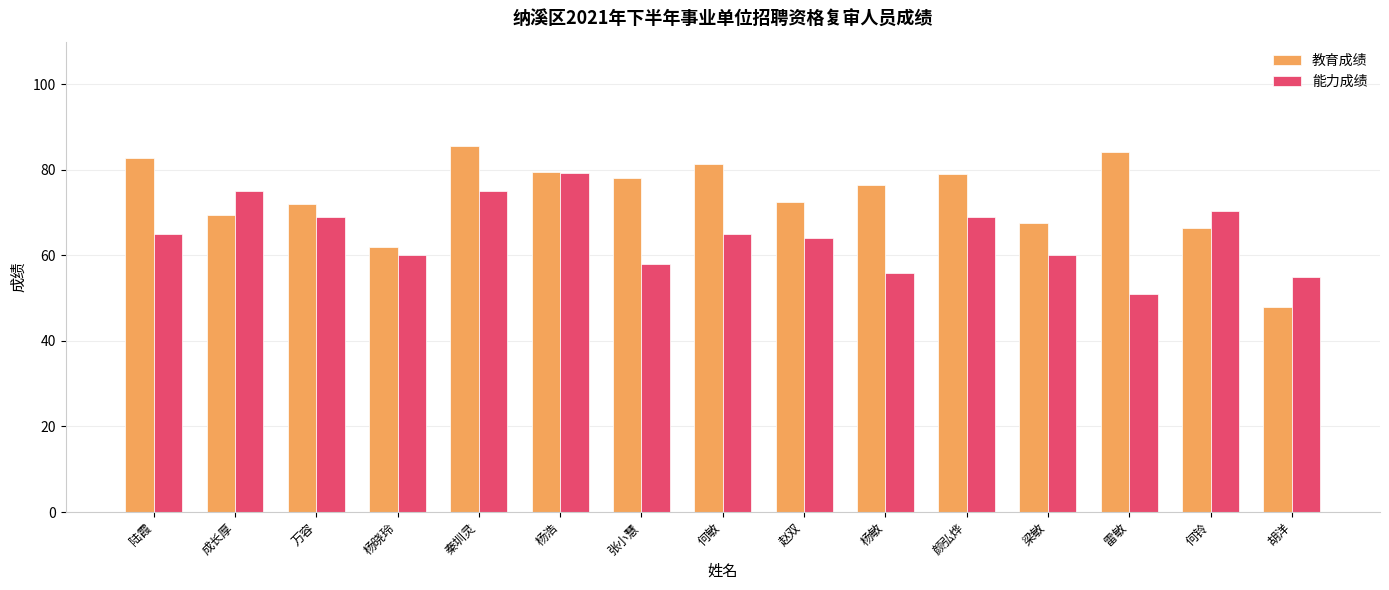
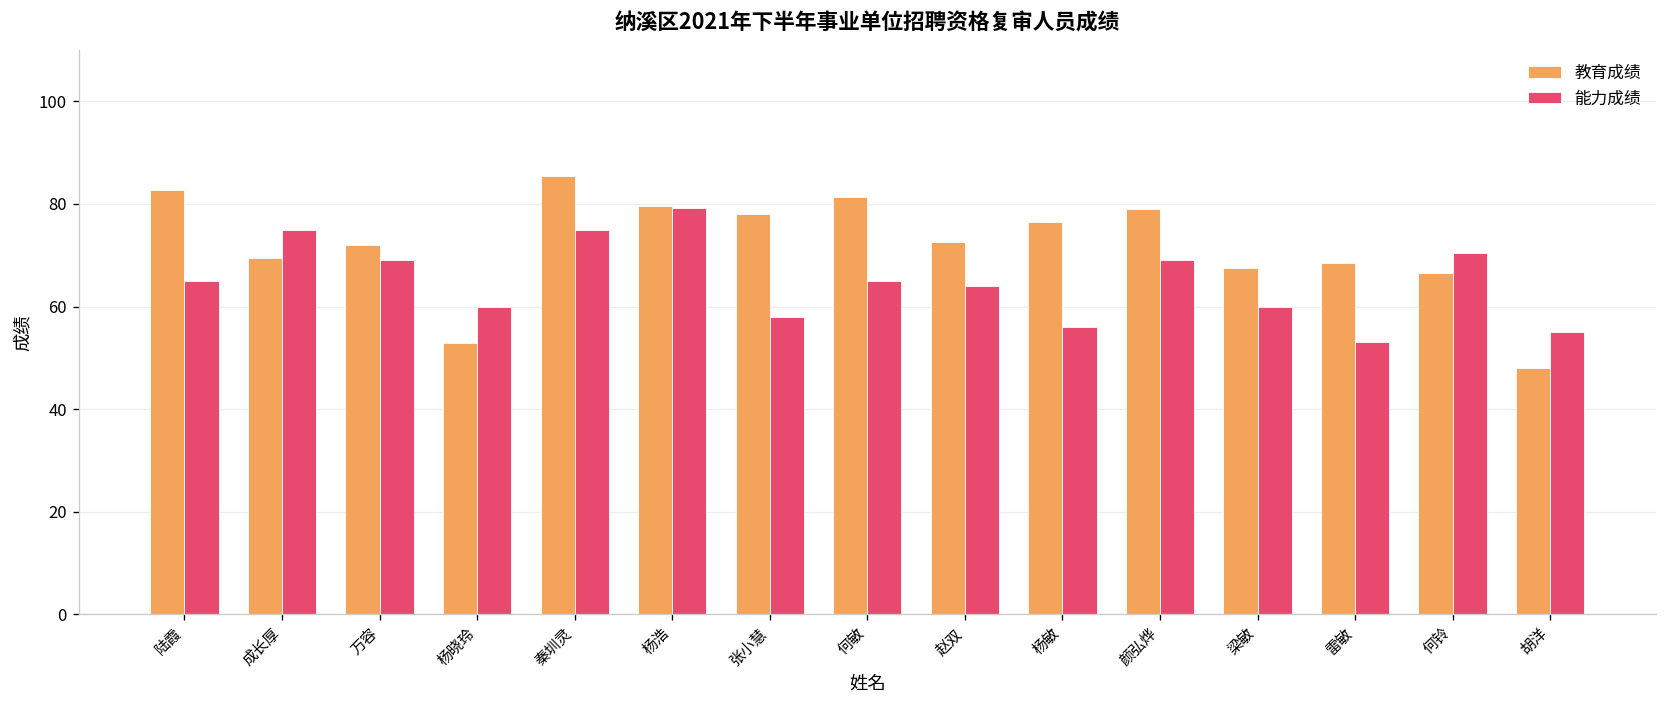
  {
    "教育成绩": {
      "陆霞": 83,
      "成长厚": 70,
      "万容": 72,
-     "杨晓玲": 62,
+     "杨晓玲": 53,
      "秦圳灵": 86,
      "杨浩": 80,
      "张小慧": 78,
      "何敏": 81,
      "赵双": 73,
      "杨敏": 77,
      "颜弘烨": 79,
      "梁敏": 68,
-     "雷敏": 84,
+     "雷敏": 69,
      "何铃": 67,
      "胡洋": 48
    },
    "能力成绩": {
      "陆霞": 65,
      "成长厚": 75,
      "万容": 69,
      "杨晓玲": 60,
      "秦圳灵": 75,
      "杨浩": 79,
      "张小慧": 58,
      "何敏": 65,
      "赵双": 64,
      "杨敏": 56,
      "颜弘烨": 69,
      "梁敏": 60,
-     "雷敏": 51,
+     "雷敏": 53,
      "何铃": 70,
      "胡洋": 55
    }
  }
